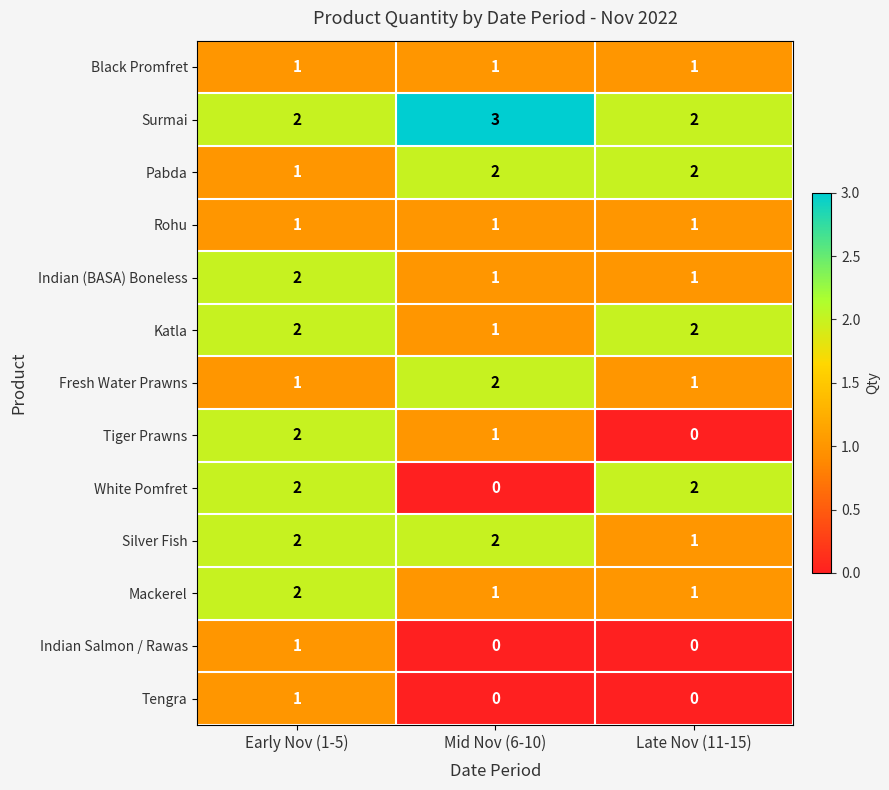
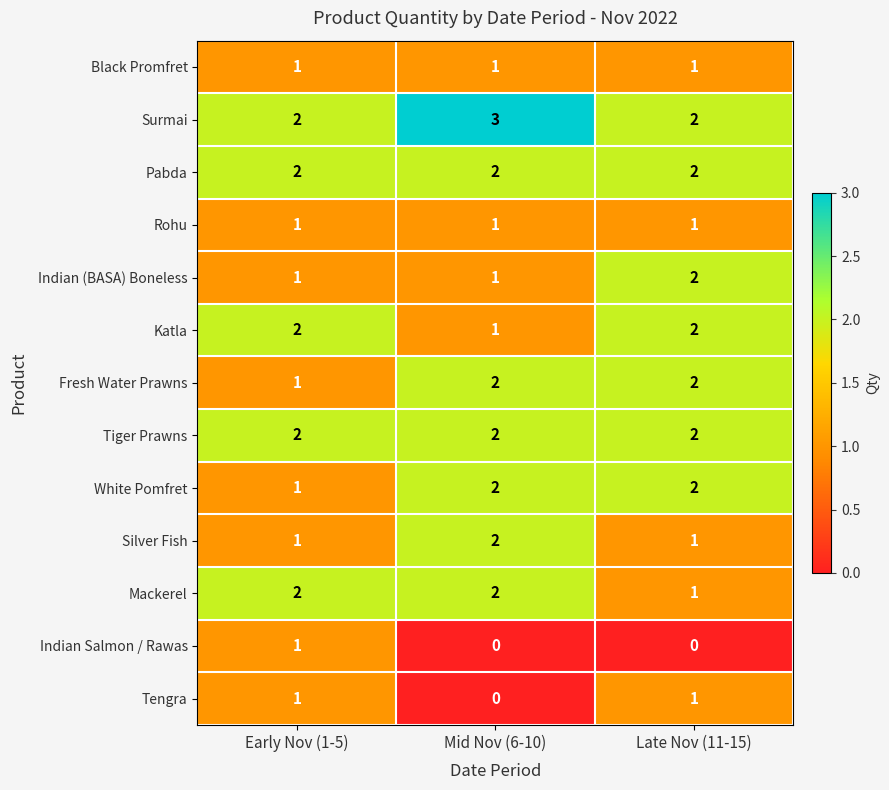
  {
    "Black Promfret": {
      "Early Nov (1-5)": 1,
      "Mid Nov (6-10)": 1,
      "Late Nov (11-15)": 1
    },
    "Surmai": {
      "Early Nov (1-5)": 2,
      "Mid Nov (6-10)": 3,
      "Late Nov (11-15)": 2
    },
    "Pabda": {
-     "Early Nov (1-5)": 1,
+     "Early Nov (1-5)": 2,
      "Mid Nov (6-10)": 2,
      "Late Nov (11-15)": 2
    },
    "Rohu": {
      "Early Nov (1-5)": 1,
      "Mid Nov (6-10)": 1,
      "Late Nov (11-15)": 1
    },
    "Indian (BASA) Boneless": {
-     "Early Nov (1-5)": 2,
+     "Early Nov (1-5)": 1,
      "Mid Nov (6-10)": 1,
-     "Late Nov (11-15)": 1
+     "Late Nov (11-15)": 2
    },
    "Katla": {
      "Early Nov (1-5)": 2,
      "Mid Nov (6-10)": 1,
      "Late Nov (11-15)": 2
    },
    "Fresh Water Prawns": {
      "Early Nov (1-5)": 1,
      "Mid Nov (6-10)": 2,
-     "Late Nov (11-15)": 1
+     "Late Nov (11-15)": 2
    },
    "Tiger Prawns": {
      "Early Nov (1-5)": 2,
-     "Mid Nov (6-10)": 1,
-     "Late Nov (11-15)": 0
+     "Mid Nov (6-10)": 2,
+     "Late Nov (11-15)": 2
    },
    "White Pomfret": {
-     "Early Nov (1-5)": 2,
-     "Mid Nov (6-10)": 0,
+     "Early Nov (1-5)": 1,
+     "Mid Nov (6-10)": 2,
      "Late Nov (11-15)": 2
    },
    "Silver Fish": {
-     "Early Nov (1-5)": 2,
+     "Early Nov (1-5)": 1,
      "Mid Nov (6-10)": 2,
      "Late Nov (11-15)": 1
    },
    "Mackerel": {
      "Early Nov (1-5)": 2,
-     "Mid Nov (6-10)": 1,
+     "Mid Nov (6-10)": 2,
      "Late Nov (11-15)": 1
    },
    "Indian Salmon / Rawas": {
      "Early Nov (1-5)": 1,
      "Mid Nov (6-10)": 0,
      "Late Nov (11-15)": 0
    },
    "Tengra": {
      "Early Nov (1-5)": 1,
      "Mid Nov (6-10)": 0,
-     "Late Nov (11-15)": 0
+     "Late Nov (11-15)": 1
    }
  }
